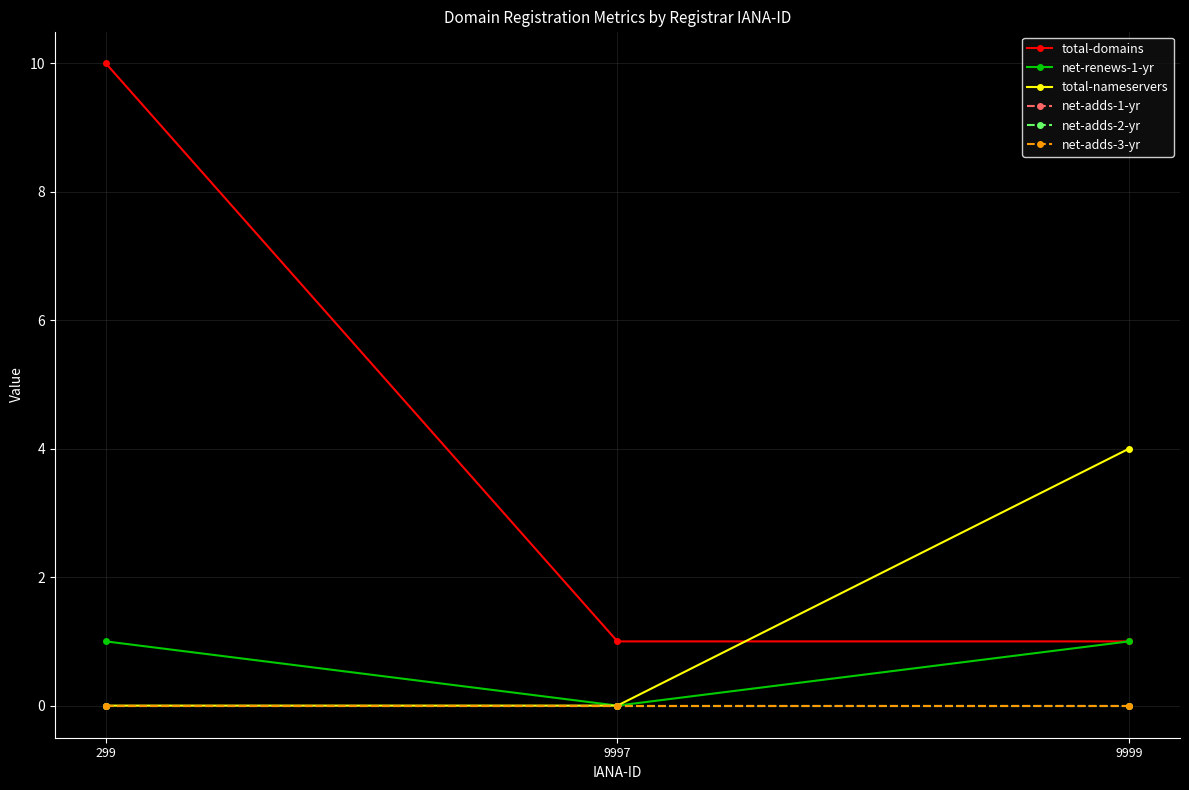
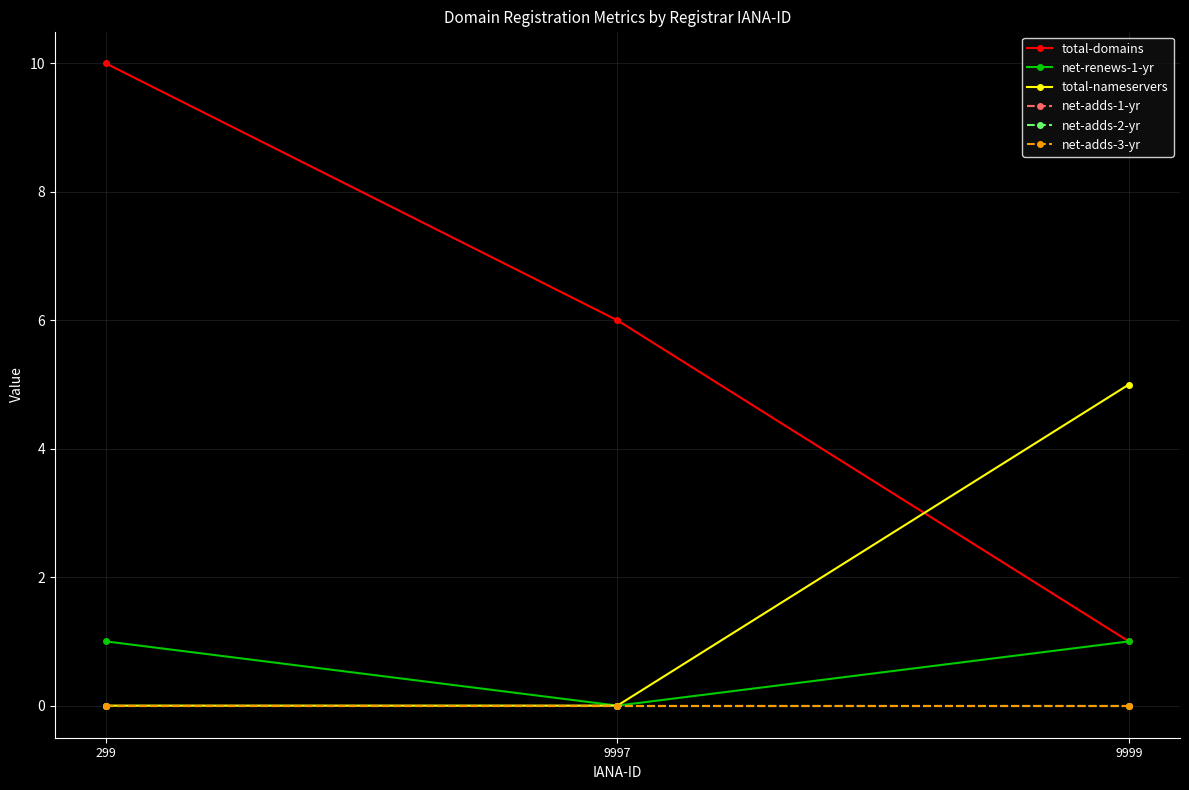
  {
    "total-domains": {
      "299": 10,
-     "9997": 1
+     "9997": 6
    },
    "net-renews-1-yr": {
      "299": 1
    },
    "total-nameservers": {
-     "9999": 4
+     "9999": 5
    },
    "net-adds-3-yr": {
      "9999": 0
    }
  }
